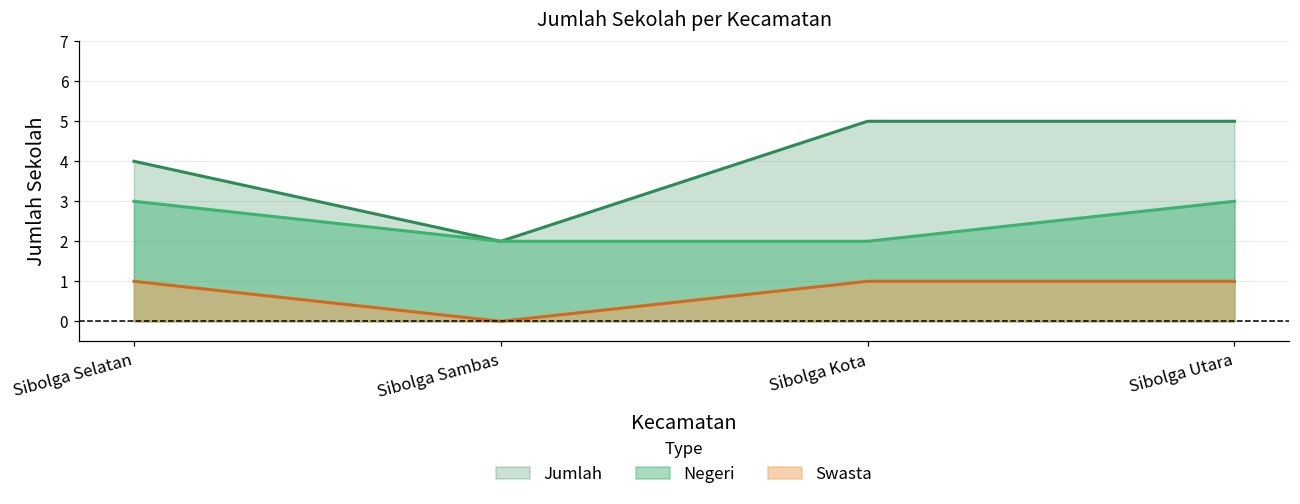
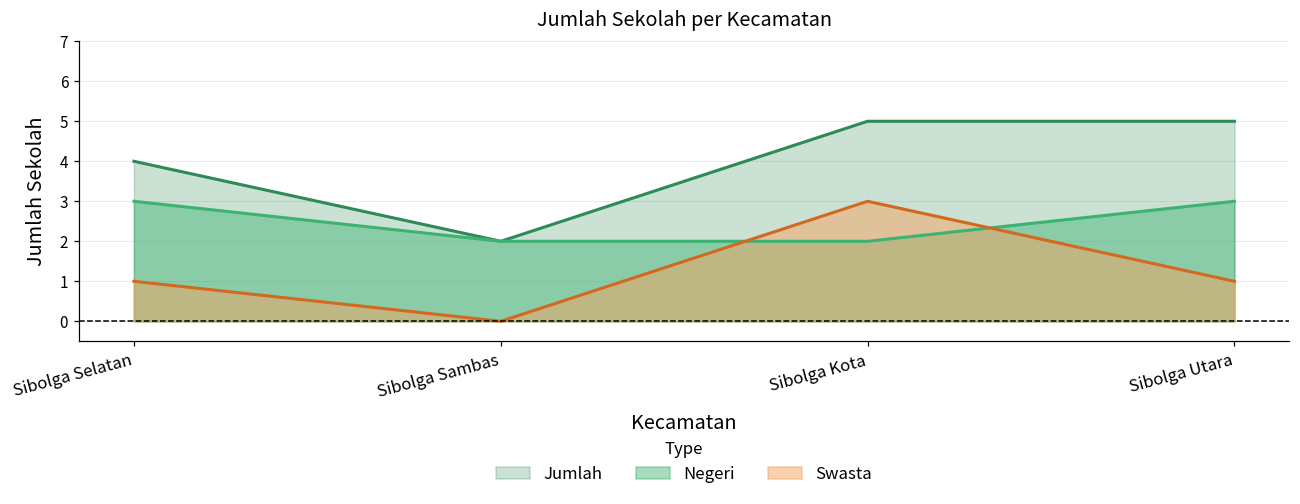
  {
    "Swasta": {
      "Sibolga Selatan": 1,
      "Sibolga Sambas": 0,
-     "Sibolga Kota": 1,
+     "Sibolga Kota": 3,
      "Sibolga Utara": 1
    }
  }
